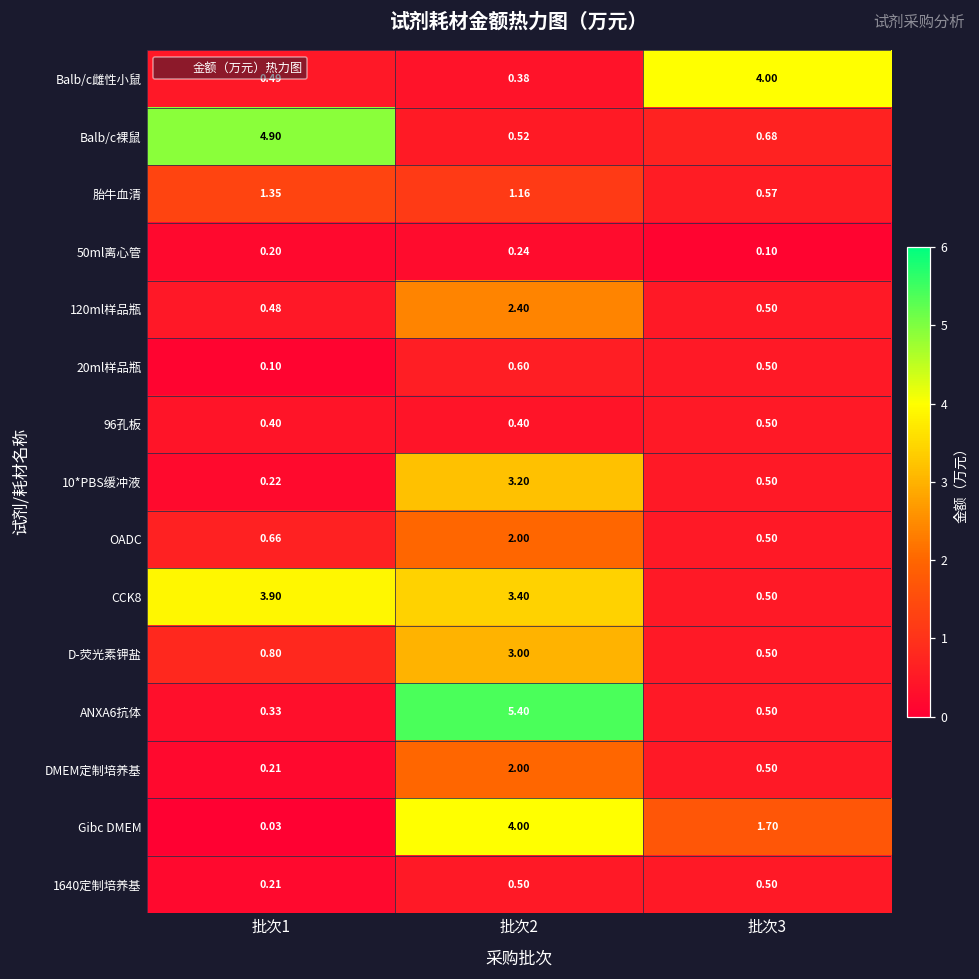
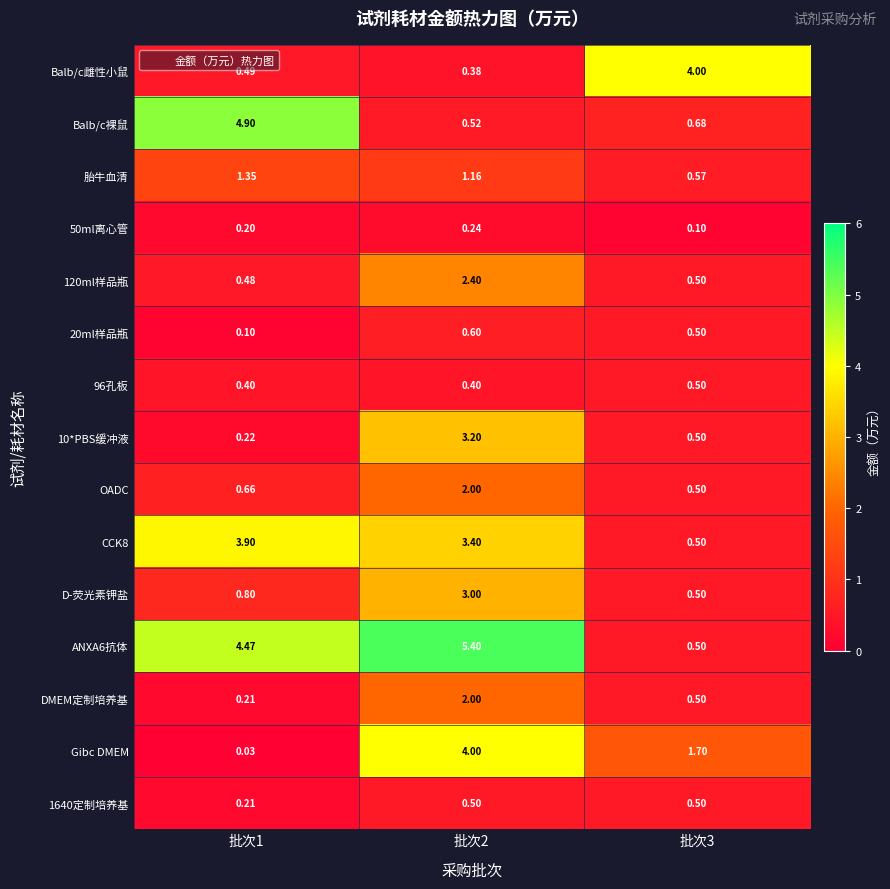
  {
    "Balb/c雌性小鼠": {
      "批次2": 0.38,
      "批次3": 4.00
    },
    "Balb/c裸鼠": {
      "批次1": 4.90,
      "批次2": 0.52,
      "批次3": 0.68
    },
    "胎牛血清": {
      "批次1": 1.35,
      "批次2": 1.16,
      "批次3": 0.57
    },
    "50ml离心管": {
      "批次1": 0.20,
      "批次2": 0.24,
      "批次3": 0.10
    },
    "120ml样品瓶": {
      "批次1": 0.48,
      "批次2": 2.40,
      "批次3": 0.50
    },
    "20ml样品瓶": {
      "批次1": 0.10,
      "批次2": 0.60,
      "批次3": 0.50
    },
    "96孔板": {
      "批次1": 0.40,
      "批次2": 0.40,
      "批次3": 0.50
    },
    "10*PBS缓冲液": {
      "批次1": 0.22,
      "批次2": 3.20,
      "批次3": 0.50
    },
    "OADC": {
      "批次1": 0.66,
      "批次2": 2.00,
      "批次3": 0.50
    },
    "CCK8": {
      "批次1": 3.90,
      "批次2": 3.40,
      "批次3": 0.50
    },
    "D-荧光素钾盐": {
      "批次1": 0.80,
      "批次2": 3.00,
      "批次3": 0.50
    },
    "ANXA6抗体": {
-     "批次1": 0.33,
+     "批次1": 4.47,
      "批次2": 5.40,
      "批次3": 0.50
    },
    "DMEM定制培养基": {
      "批次1": 0.21,
      "批次2": 2.00,
      "批次3": 0.50
    },
    "Gibc DMEM": {
      "批次1": 0.03,
      "批次2": 4.00,
      "批次3": 1.70
    },
    "1640定制培养基": {
      "批次1": 0.21,
      "批次2": 0.50,
      "批次3": 0.50
    }
  }
